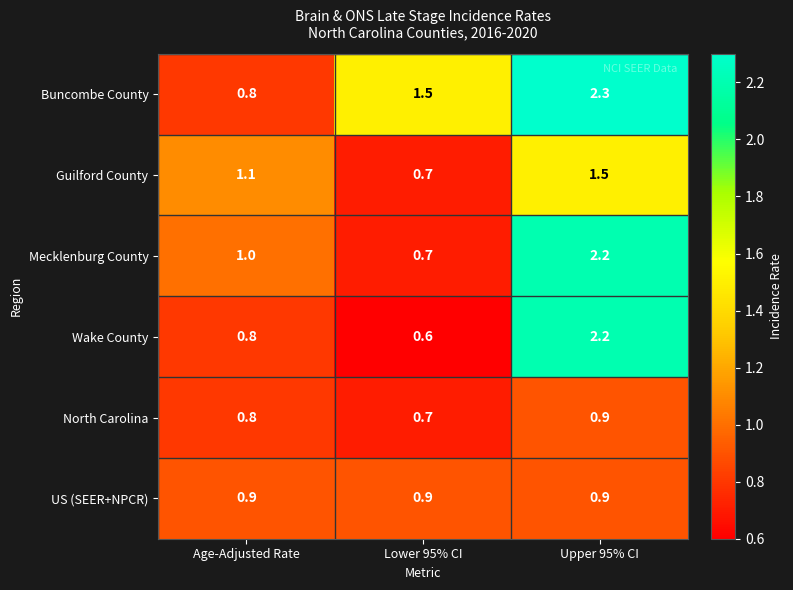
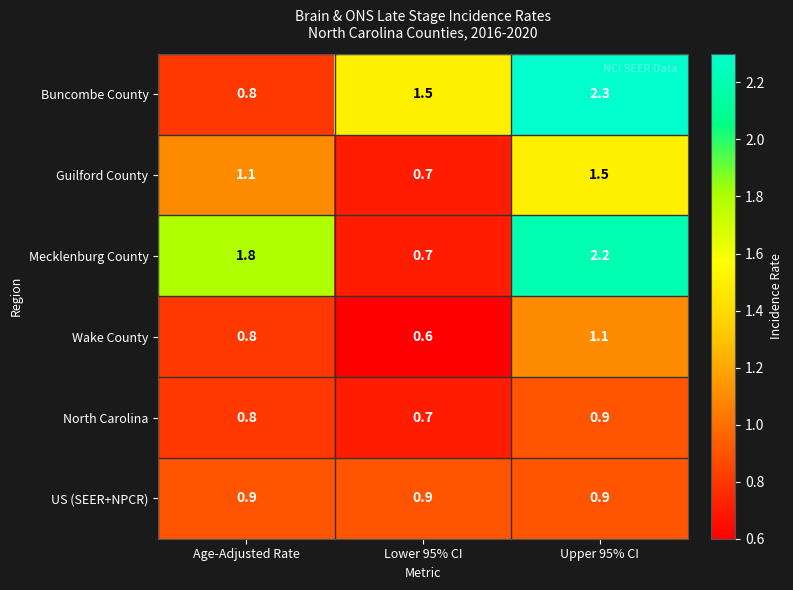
  {
    "Buncombe County": {
      "Age-Adjusted Rate": 0.8,
      "Lower 95% CI": 1.5
    },
    "Guilford County": {
      "Age-Adjusted Rate": 1.1,
      "Lower 95% CI": 0.7,
      "Upper 95% CI": 1.5
    },
    "Mecklenburg County": {
-     "Age-Adjusted Rate": 1.0,
+     "Age-Adjusted Rate": 1.8,
      "Lower 95% CI": 0.7,
      "Upper 95% CI": 2.2
    },
    "Wake County": {
      "Age-Adjusted Rate": 0.8,
      "Lower 95% CI": 0.6,
-     "Upper 95% CI": 2.2
+     "Upper 95% CI": 1.1
    },
    "North Carolina": {
      "Age-Adjusted Rate": 0.8,
      "Lower 95% CI": 0.7,
      "Upper 95% CI": 0.9
    },
    "US (SEER+NPCR)": {
      "Age-Adjusted Rate": 0.9,
      "Lower 95% CI": 0.9,
      "Upper 95% CI": 0.9
    }
  }
